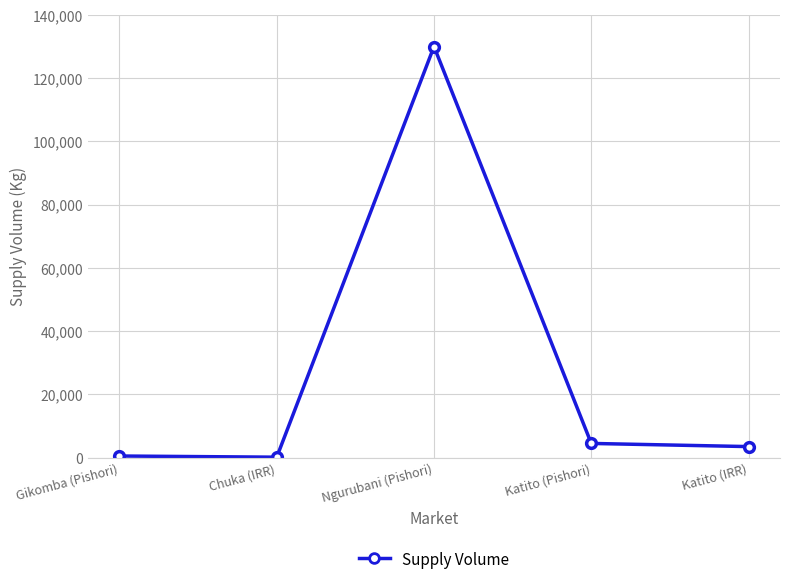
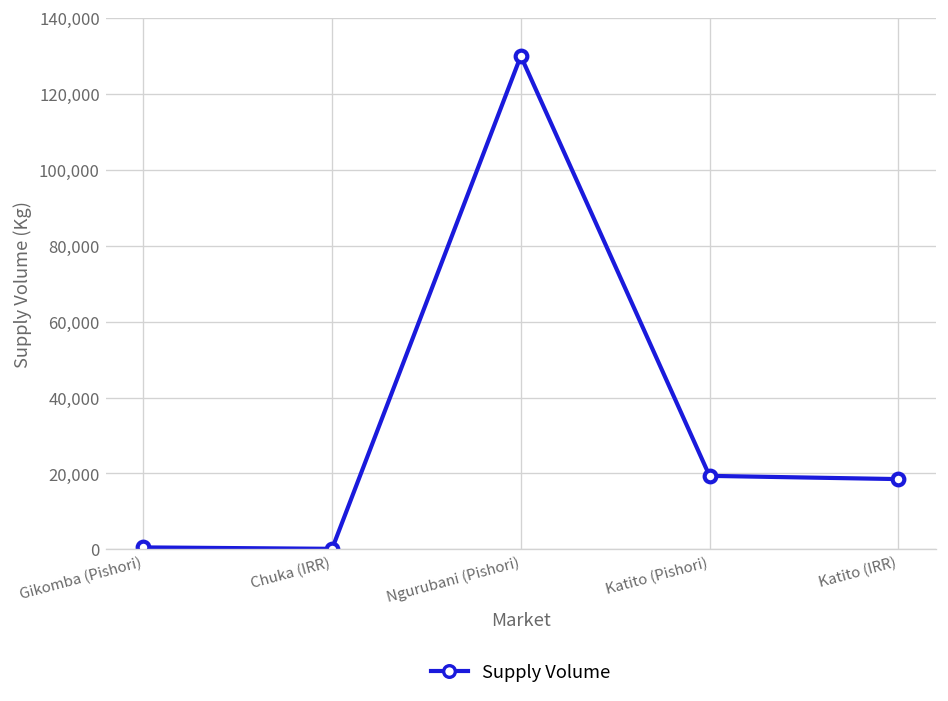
  {
    "Gikomba (Pishori)": "1,000",
    "Chuka (IRR)": "0",
    "Ngurubani (Pishori)": "130,000",
-   "Katito (Pishori)": "5,000",
-   "Katito (IRR)": "4,000"
+   "Katito (Pishori)": "19,000",
+   "Katito (IRR)": "19,000"
  }
